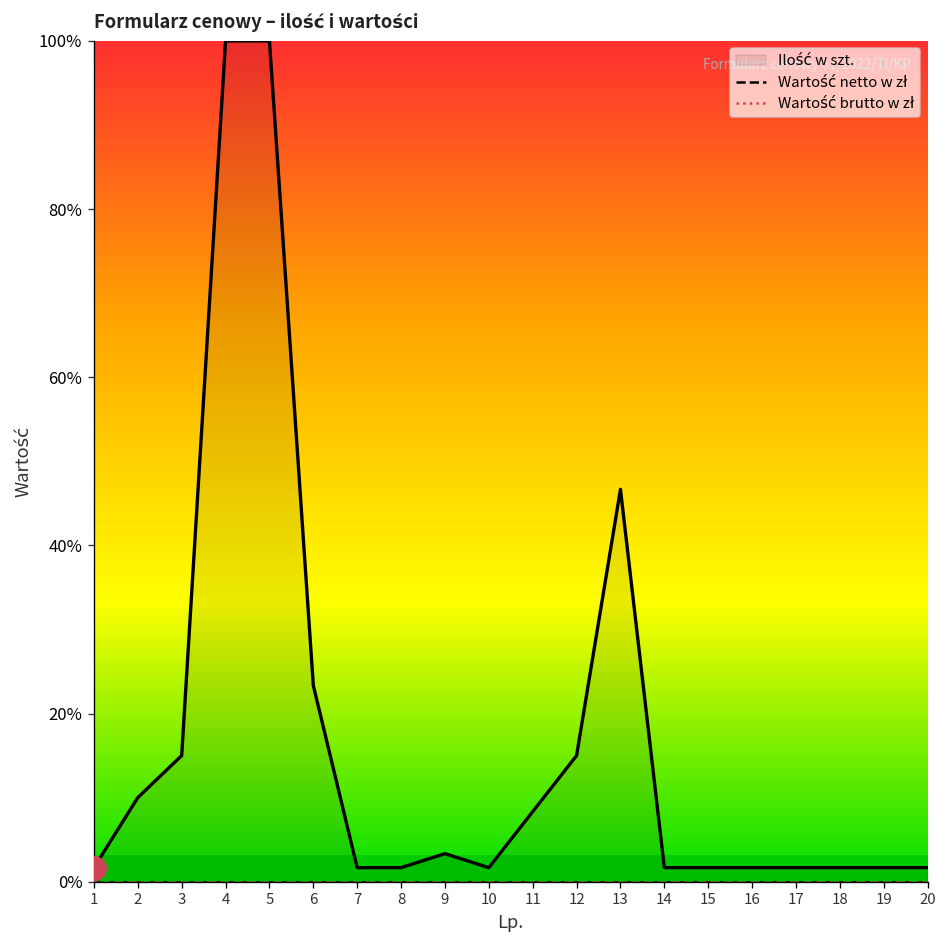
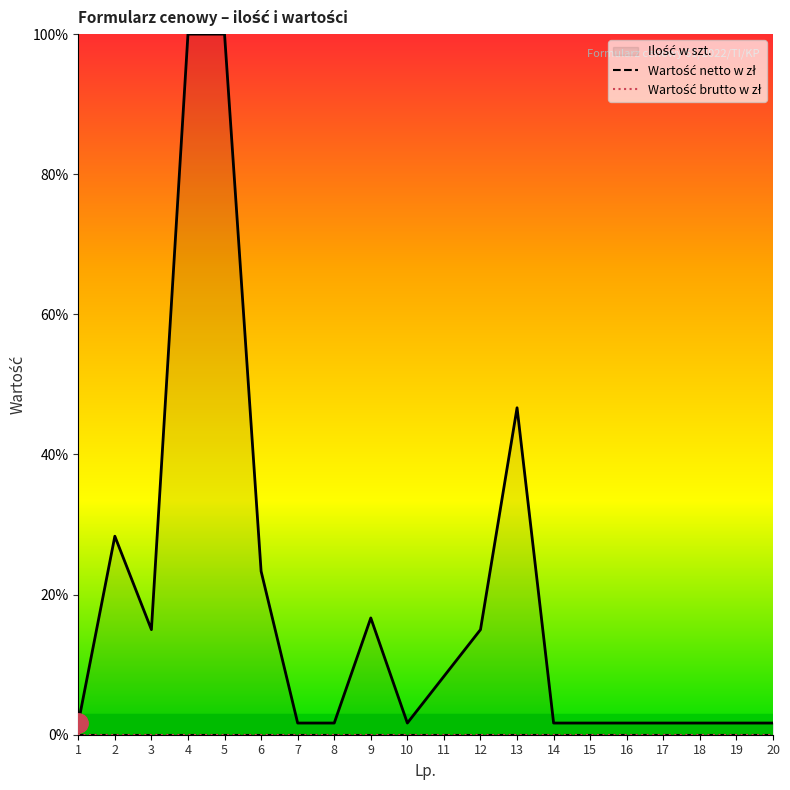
  {
    "Ilość w szt.": {
-     "2": "10%",
+     "2": "28%",
      "3": "15%",
      "4": "100%",
      "5": "100%",
      "6": "23%",
-     "9": "3%",
+     "9": "17%",
      "11": "8%",
      "12": "15%",
      "13": "47%"
    }
  }
